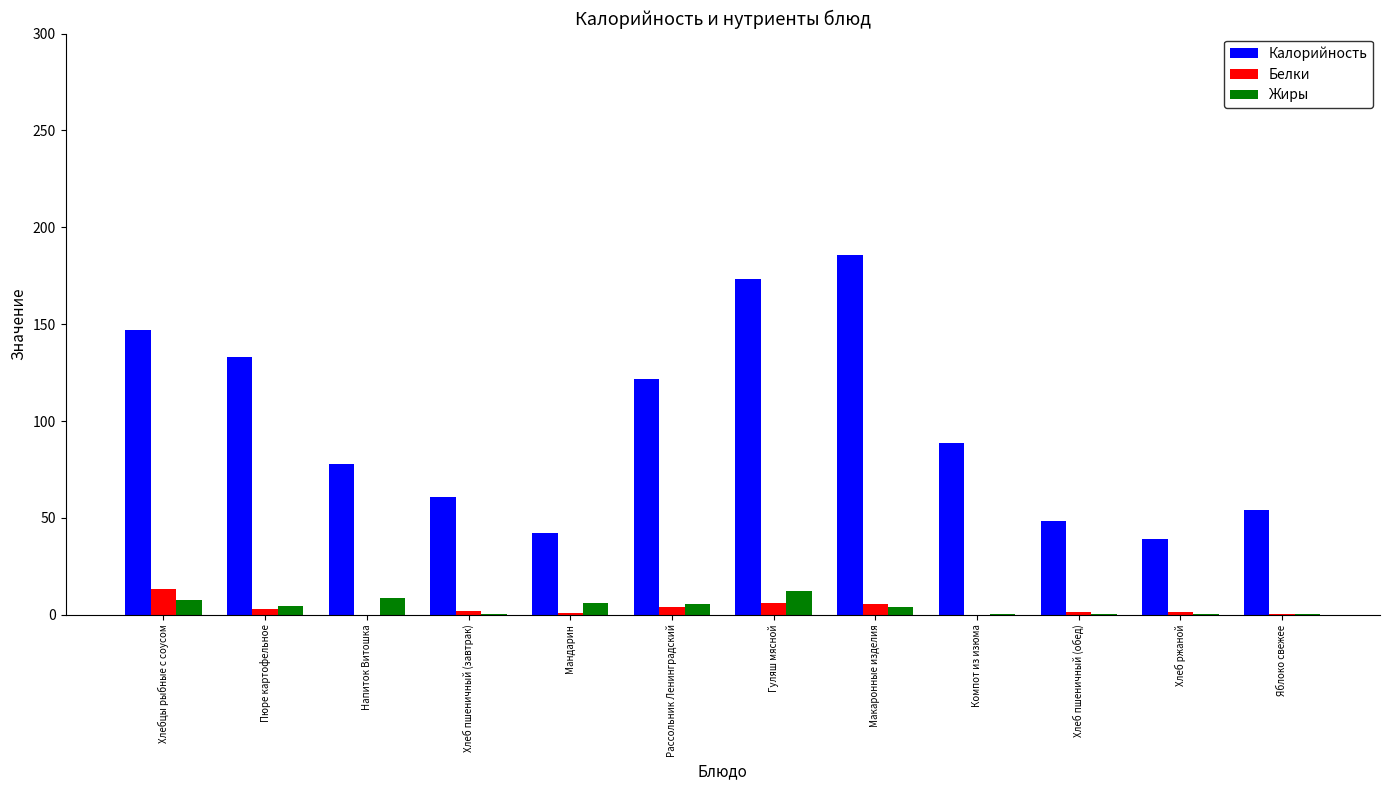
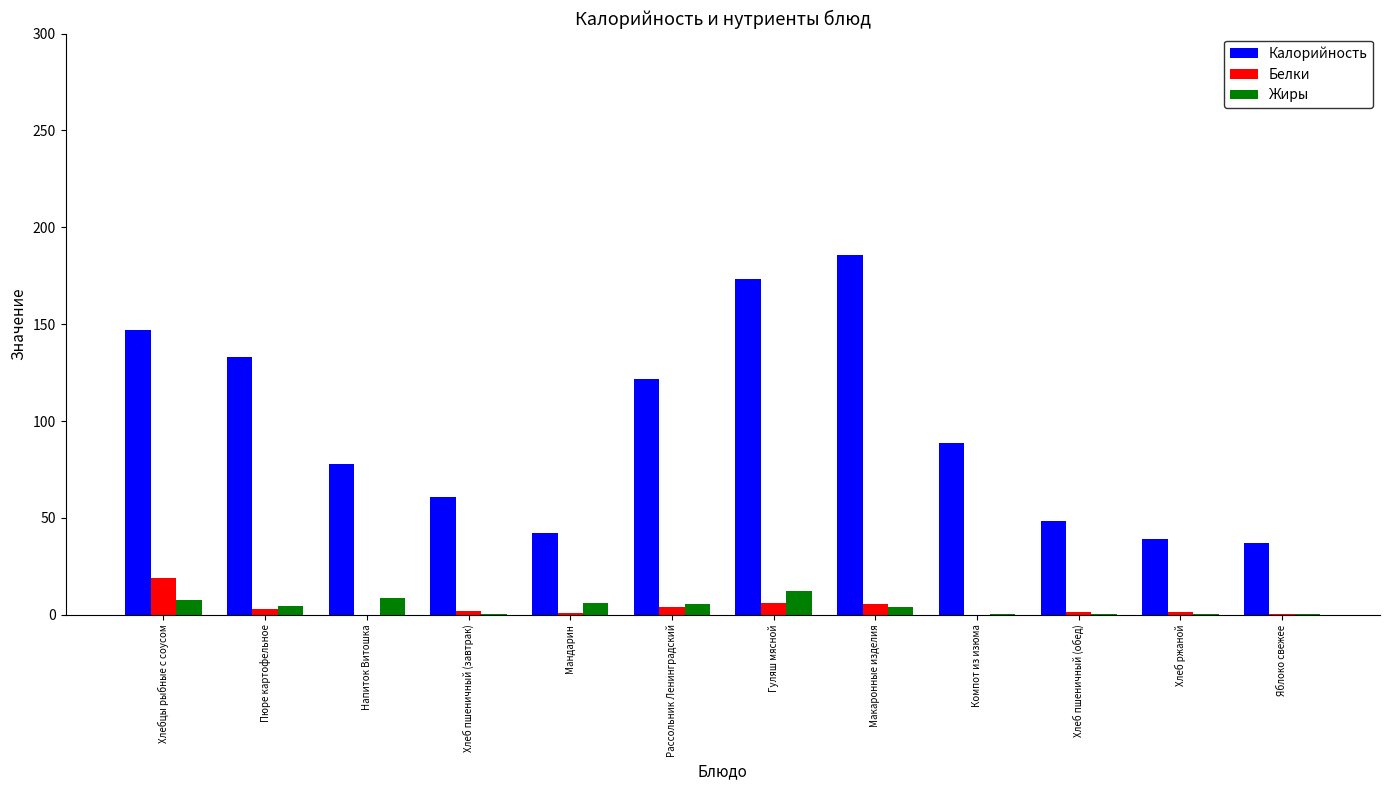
  {
    "Калорийность": {
      "Хлебцы рыбные с соусом": 147,
      "Пюре картофельное": 133,
      "Напиток Витошка": 78,
      "Хлеб пшеничный (завтрак)": 61,
      "Мандарин": 42,
      "Рассольник Ленинградский": 122,
      "Гуляш мясной": 173,
      "Макаронные изделия": 185,
      "Компот из изюма": 89,
      "Хлеб пшеничный (обед)": 49,
      "Хлеб ржаной": 39,
-     "Яблоко свежее": 54
+     "Яблоко свежее": 37
    },
    "Белки": {
-     "Хлебцы рыбные с соусом": 13,
+     "Хлебцы рыбные с соусом": 19,
      "Пюре картофельное": 3,
      "Напиток Витошка": 0,
      "Хлеб пшеничный (завтрак)": 2,
      "Рассольник Ленинградский": 4,
      "Гуляш мясной": 6,
      "Макаронные изделия": 5,
      "Хлеб пшеничный (обед)": 2,
      "Хлеб ржаной": 1
    },
    "Жиры": {
      "Хлебцы рыбные с соусом": 8,
      "Пюре картофельное": 4,
      "Напиток Витошка": 9,
      "Мандарин": 6,
      "Рассольник Ленинградский": 6,
      "Гуляш мясной": 12,
      "Макаронные изделия": 4
    }
  }
